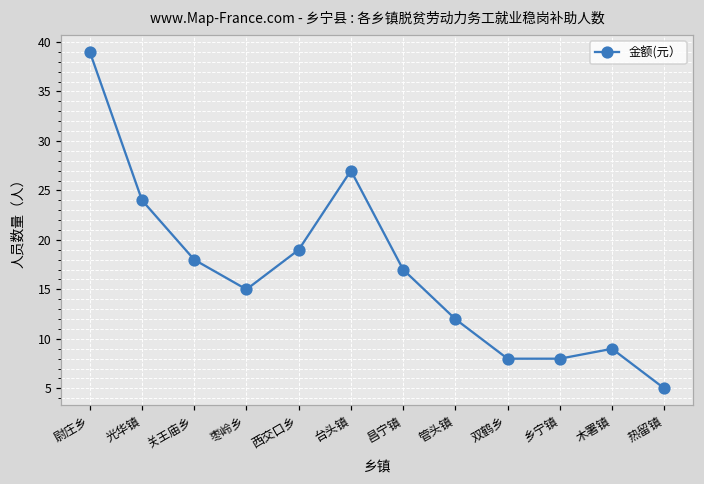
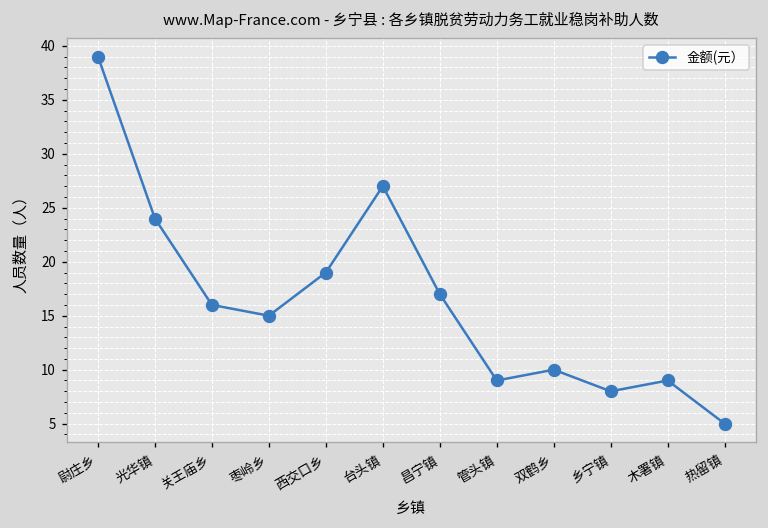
  {
    "尉庄乡": 39,
    "光华镇": 24,
-   "关王庙乡": 18,
+   "关王庙乡": 16,
    "枣岭乡": 15,
    "西交口乡": 19,
    "台头镇": 27,
    "昌宁镇": 17,
-   "管头镇": 12,
-   "双鹤乡": 8,
+   "管头镇": 9,
+   "双鹤乡": 10,
    "乡宁镇": 8,
    "木署镇": 9,
    "热留镇": 5
  }
